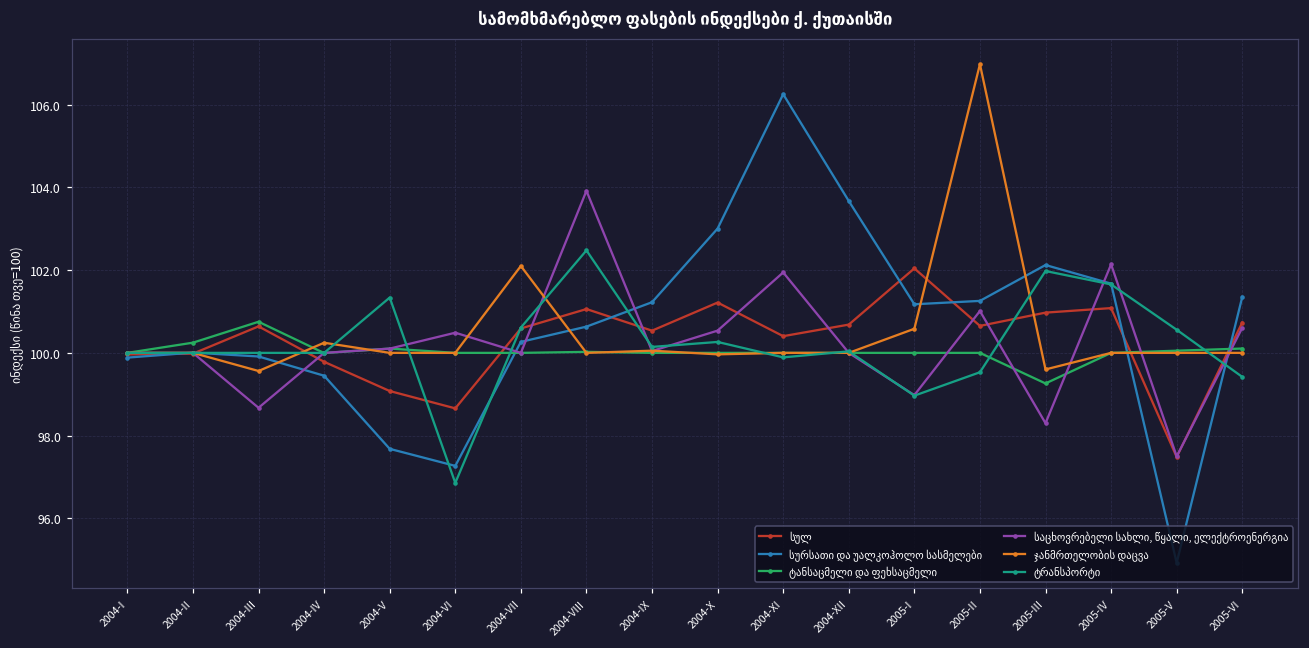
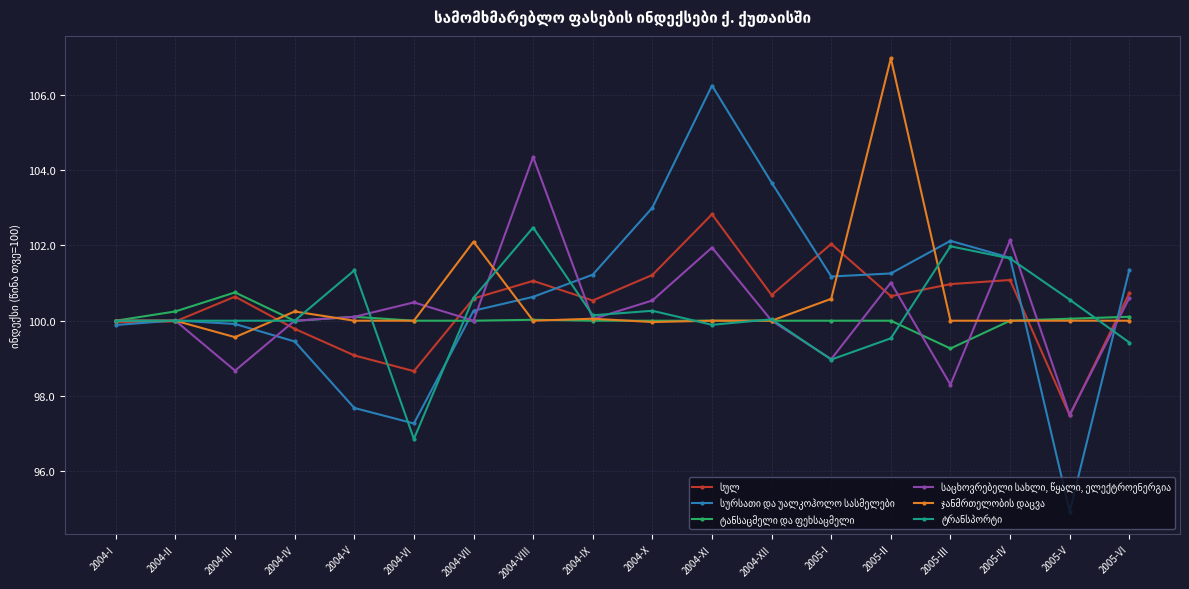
  {
    "სულ": {
      "2004-III": 100.6,
      "2004-IV": 99.8,
      "2004-V": 99.1,
      "2004-VI": 98.7,
      "2004-VIII": 101.1,
      "2004-IX": 100.5,
      "2004-X": 101.2,
-     "2004-XI": 100.4,
+     "2004-XI": 102.8,
      "2004-XII": 100.7,
      "2005-I": 102.0,
      "2005-II": 100.7,
      "2005-III": 101.0,
      "2005-IV": 101.1,
      "2005-VI": 100.7
    },
    "სურსათი და უალკოჰოლო სასმელები": {
      "2004-I": 99.9,
      "2004-III": 99.9,
      "2004-IV": 99.4,
      "2004-V": 97.7,
      "2004-VI": 97.3,
      "2004-VII": 100.3,
      "2004-VIII": 100.6,
      "2004-IX": 101.2,
      "2004-X": 103.0,
      "2004-XI": 106.3,
      "2004-XII": 103.7,
      "2005-I": 101.2,
      "2005-II": 101.3,
      "2005-III": 102.1,
      "2005-VI": 101.4
    },
    "საცხოვრებელი სახლი, წყალი, ელექტროენერგია": {
      "2004-III": 98.7,
      "2004-VI": 100.5,
-     "2004-VIII": 103.9,
+     "2004-VIII": 104.4,
      "2004-X": 100.5,
      "2004-XI": 101.9,
      "2005-II": 101.0,
      "2005-III": 98.3,
      "2005-IV": 102.1,
      "2005-VI": 100.6
    },
    "ჯანმრთელობის დაცვა": {
      "2004-III": 99.6,
      "2004-IV": 100.2,
      "2004-V": 100.0,
      "2004-VII": 102.1,
      "2005-I": 100.6,
      "2005-II": 107.0,
-     "2005-III": 99.6,
+     "2005-III": 100.0,
      "2005-VI": 100.0
    }
  }
